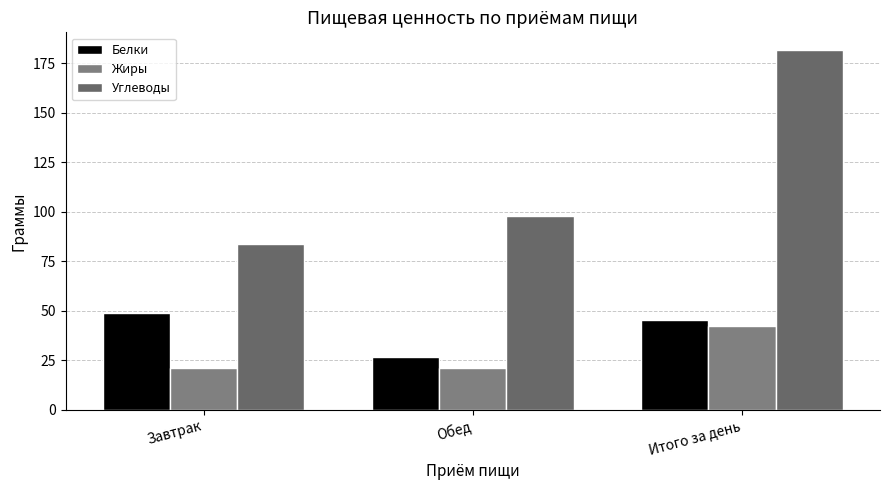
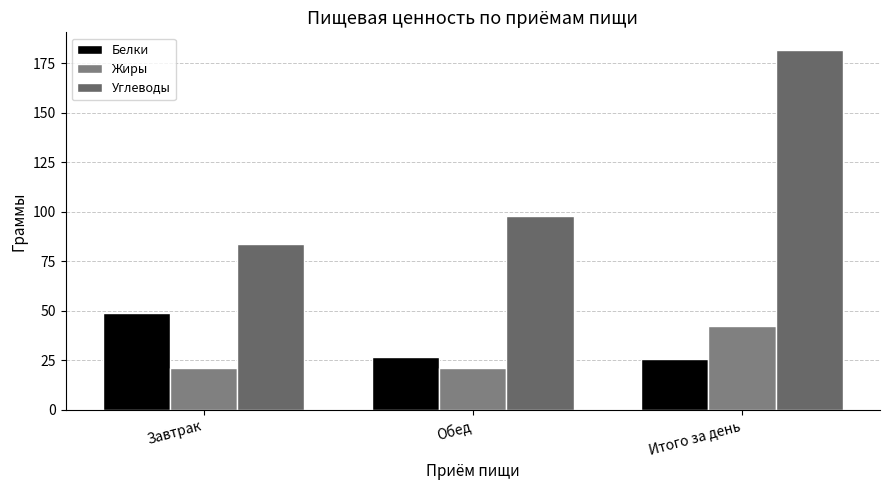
  {
    "Белки": {
      "Завтрак": 49,
      "Обед": 27,
-     "Итого за день": 46
+     "Итого за день": 25
    }
  }
